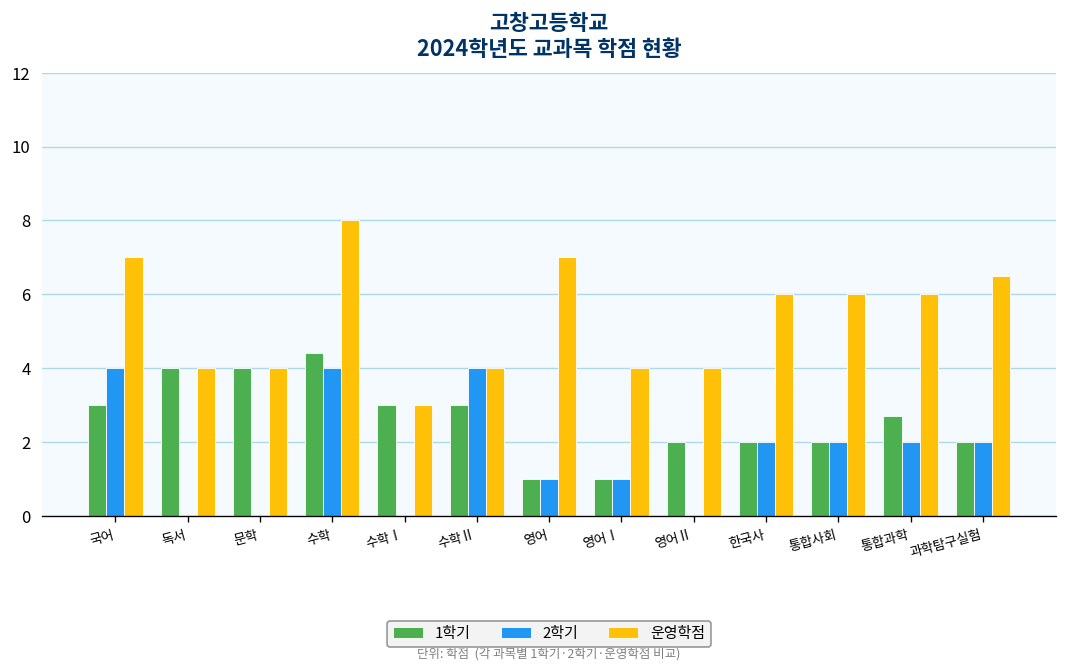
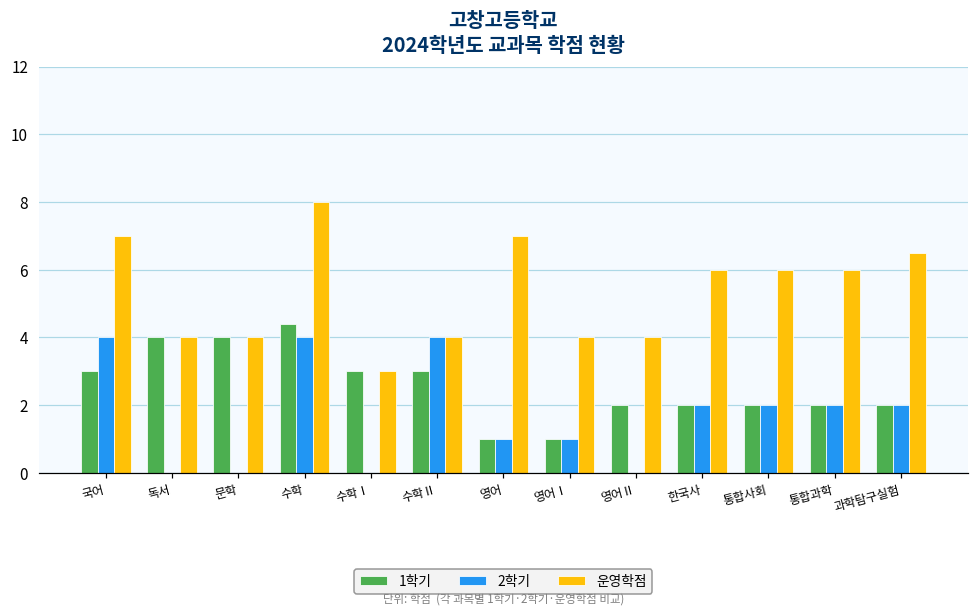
  {
    "1학기": {
      "국어": 3.0,
      "독서": 4.0,
      "문학": 4.0,
      "수학": 4.4,
      "수학Ⅰ": 3.0,
      "수학Ⅱ": 3.0,
      "영어": 1.0,
      "영어Ⅰ": 1.0,
      "영어Ⅱ": 2.0,
      "한국사": 2.0,
      "통합사회": 2.0,
-     "통합과학": 2.7,
+     "통합과학": 2.0,
      "과학탐구실험": 2.0
    },
    "2학기": {
      "국어": 4.0,
      "독서": 0.0,
      "문학": 0.0,
      "수학": 4.0,
      "수학Ⅰ": 0.0,
      "수학Ⅱ": 4.0,
      "영어": 1.0,
      "영어Ⅰ": 1.0,
      "영어Ⅱ": 0.0,
      "한국사": 2.0,
      "통합사회": 2.0,
      "통합과학": 2.0,
      "과학탐구실험": 2.0
    },
    "운영학점": {
      "국어": 7.0,
      "독서": 4.0,
      "문학": 4.0,
      "수학": 8.0,
      "수학Ⅰ": 3.0,
      "수학Ⅱ": 4.0,
      "영어": 7.0,
      "영어Ⅰ": 4.0,
      "영어Ⅱ": 4.0,
      "한국사": 6.0,
      "통합사회": 6.0,
      "통합과학": 6.0,
      "과학탐구실험": 6.5
    }
  }
